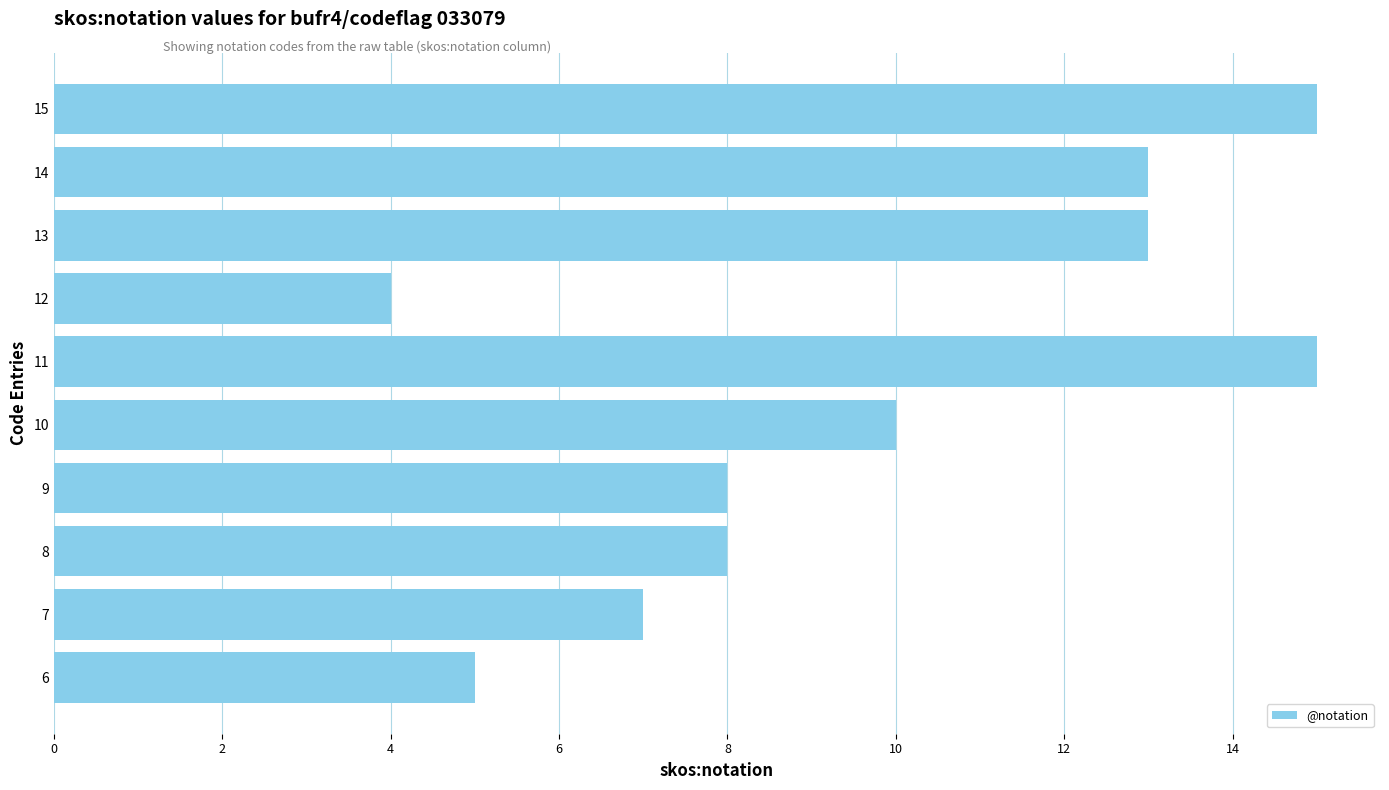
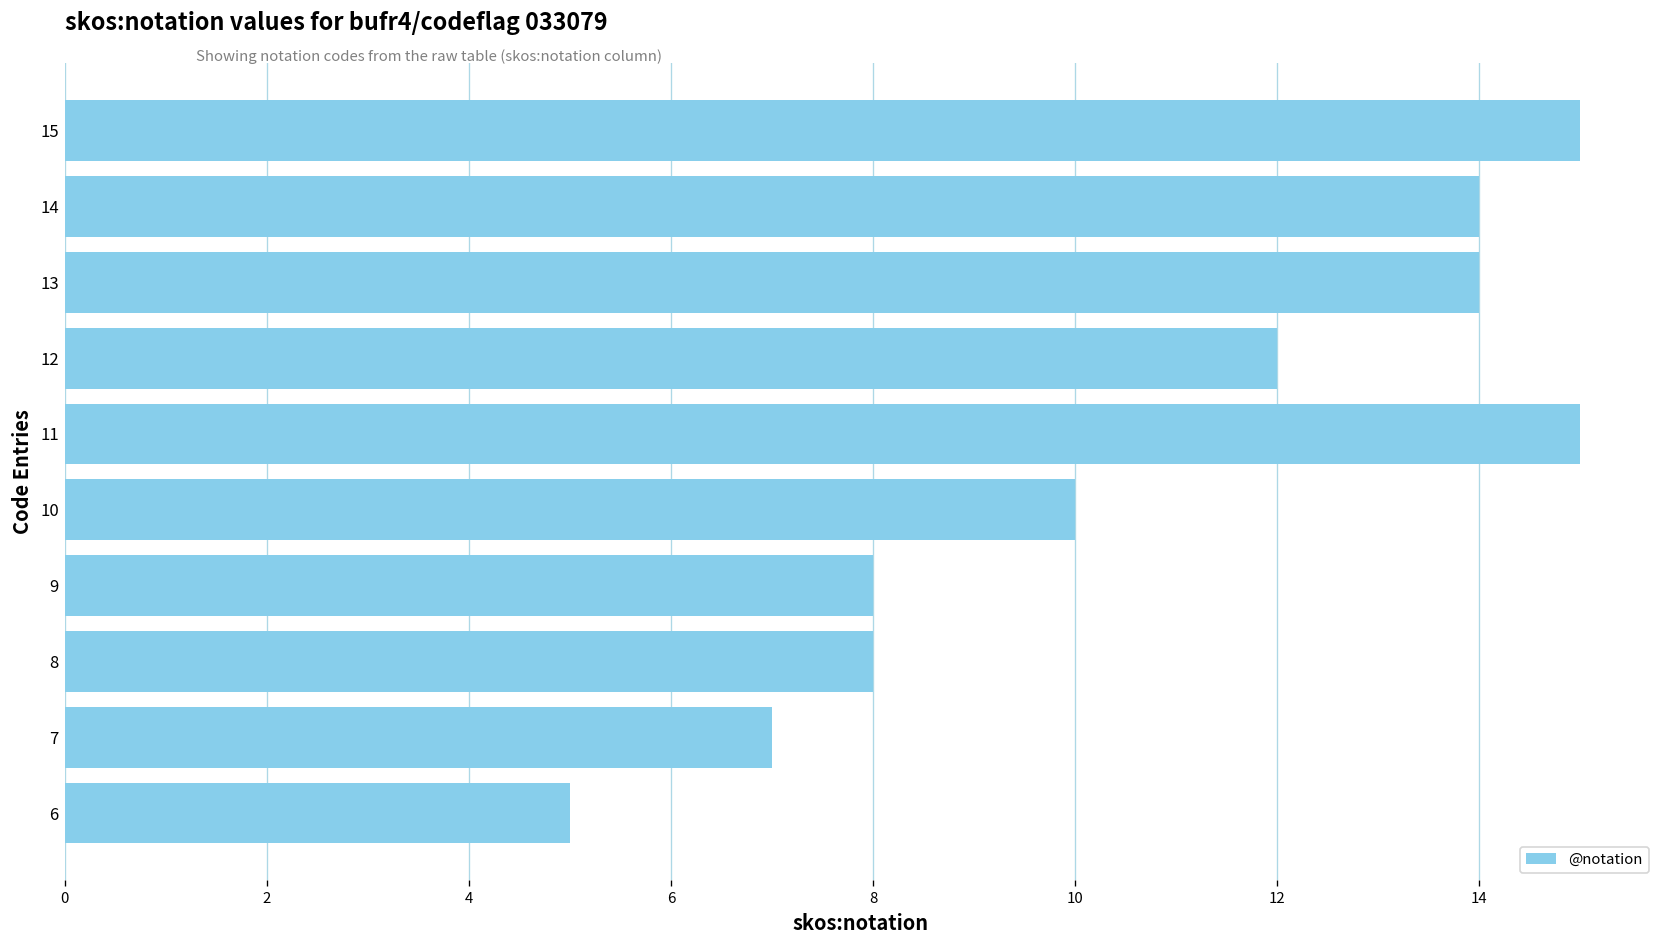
  {
    "15": 15,
-   "14": 13,
-   "13": 13,
-   "12": 4,
+   "14": 14,
+   "13": 14,
+   "12": 12,
    "11": 15,
    "10": 10,
    "9": 8,
    "8": 8,
    "7": 7,
    "6": 5
  }
